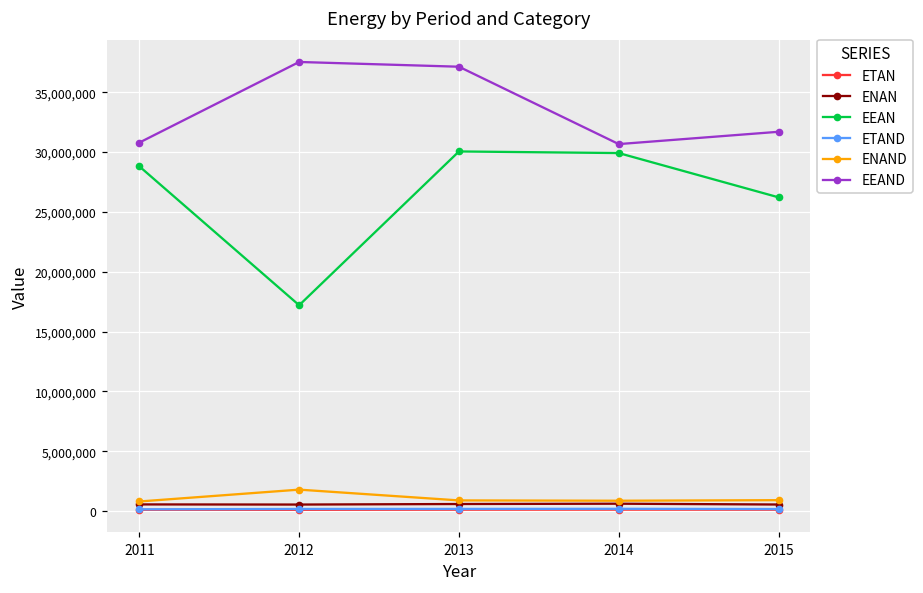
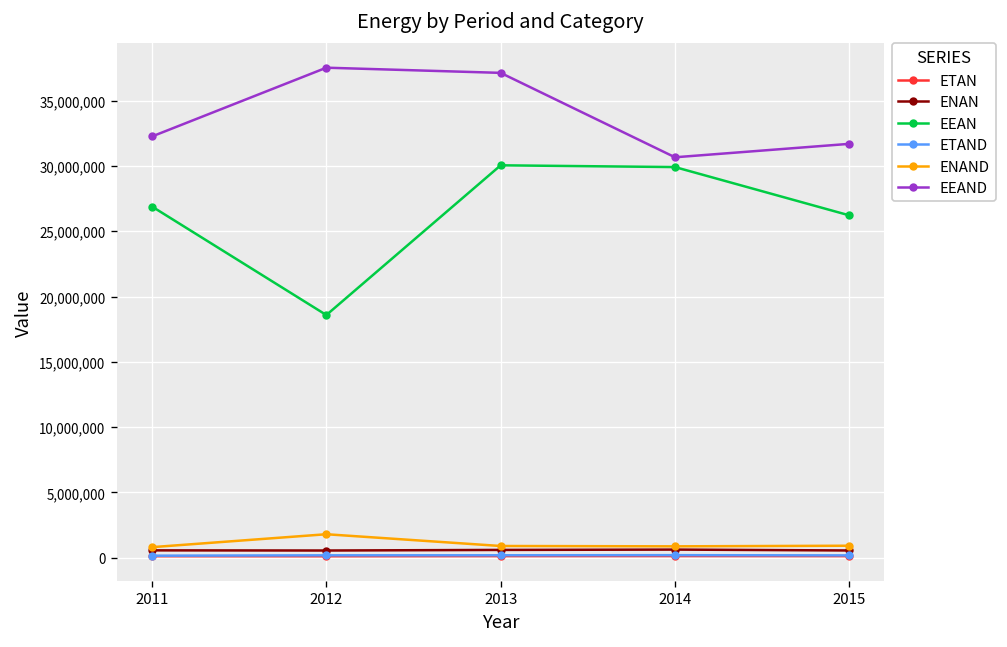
  {
    "ENAN": {
      "2011": "600,000",
      "2012": "500,000",
      "2013": "600,000",
      "2014": "600,000",
      "2015": "600,000"
    },
    "EEAN": {
-     "2011": "28,800,000",
-     "2012": "17,200,000",
+     "2011": "26,900,000",
+     "2012": "18,600,000",
      "2013": "30,100,000",
      "2014": "29,900,000",
      "2015": "26,200,000"
    },
    "ENAND": {
      "2011": "800,000",
      "2012": "1,800,000",
      "2013": "900,000",
      "2014": "900,000",
      "2015": "900,000"
    },
    "EEAND": {
-     "2011": "30,800,000",
+     "2011": "32,300,000",
      "2012": "37,500,000",
      "2013": "37,100,000",
      "2014": "30,700,000",
      "2015": "31,700,000"
    }
  }
